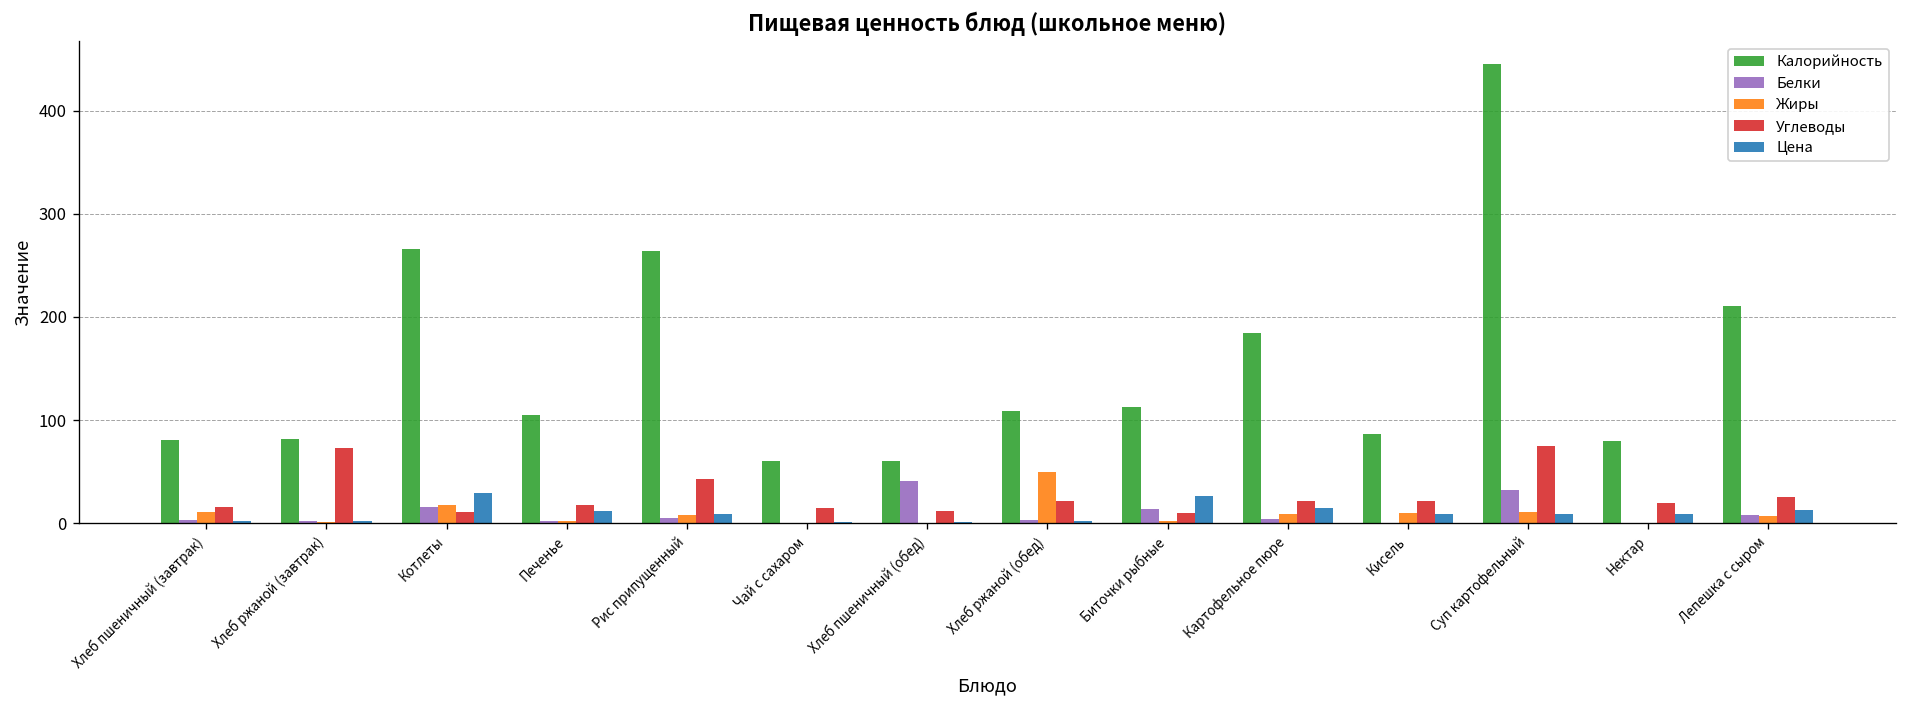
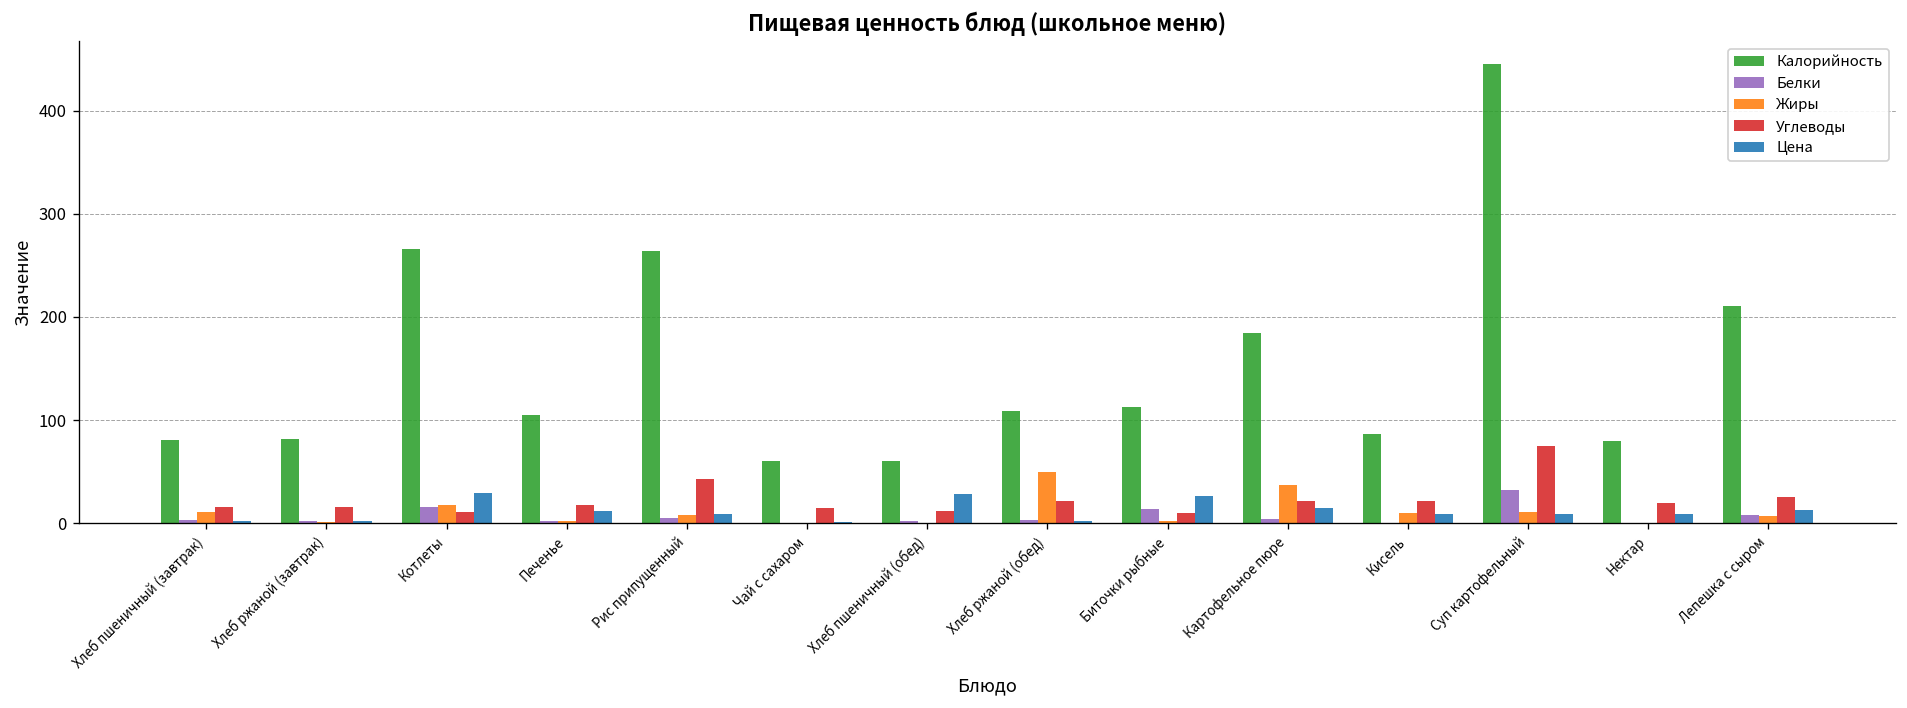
  {
    "Калорийность": {
      "Хлеб пшеничный (завтрак)": 80,
      "Хлеб ржаной (завтрак)": 80,
      "Котлеты": 270,
      "Печенье": 110,
      "Рис припущенный": 260,
      "Чай с сахаром": 60,
      "Хлеб пшеничный (обед)": 60,
      "Хлеб ржаной (обед)": 110,
      "Биточки рыбные": 110,
      "Картофельное пюре": 180,
      "Кисель": 90,
      "Суп картофельный": 450,
      "Нектар": 80,
      "Лепешка с сыром": 210
    },
    "Белки": {
      "Котлеты": 20,
      "Рис припущенный": 0,
-     "Хлеб пшеничный (обед)": 40,
+     "Хлеб пшеничный (обед)": 0,
      "Хлеб ржаной (обед)": 0,
      "Биточки рыбные": 10,
      "Картофельное пюре": 0,
      "Суп картофельный": 30,
      "Лепешка с сыром": 10
    },
    "Жиры": {
      "Хлеб пшеничный (завтрак)": 10,
      "Котлеты": 20,
      "Рис припущенный": 10,
      "Чай с сахаром": 0,
      "Хлеб ржаной (обед)": 50,
-     "Картофельное пюре": 10,
+     "Картофельное пюре": 40,
      "Кисель": 10,
      "Суп картофельный": 10,
      "Нектар": 0,
      "Лепешка с сыром": 10
    },
    "Углеводы": {
      "Хлеб пшеничный (завтрак)": 20,
-     "Хлеб ржаной (завтрак)": 70,
+     "Хлеб ржаной (завтрак)": 20,
      "Котлеты": 10,
      "Печенье": 20,
      "Рис припущенный": 40,
      "Чай с сахаром": 20,
      "Хлеб пшеничный (обед)": 10,
      "Хлеб ржаной (обед)": 20,
      "Биточки рыбные": 10,
      "Картофельное пюре": 20,
      "Кисель": 20,
      "Суп картофельный": 80,
      "Нектар": 20,
      "Лепешка с сыром": 30
    },
    "Цена": {
      "Котлеты": 30,
      "Печенье": 10,
      "Рис припущенный": 10,
-     "Хлеб пшеничный (обед)": 0,
+     "Хлеб пшеничный (обед)": 30,
      "Биточки рыбные": 30,
      "Картофельное пюре": 10,
      "Кисель": 10,
      "Суп картофельный": 10,
      "Нектар": 10,
      "Лепешка с сыром": 10
    }
  }
